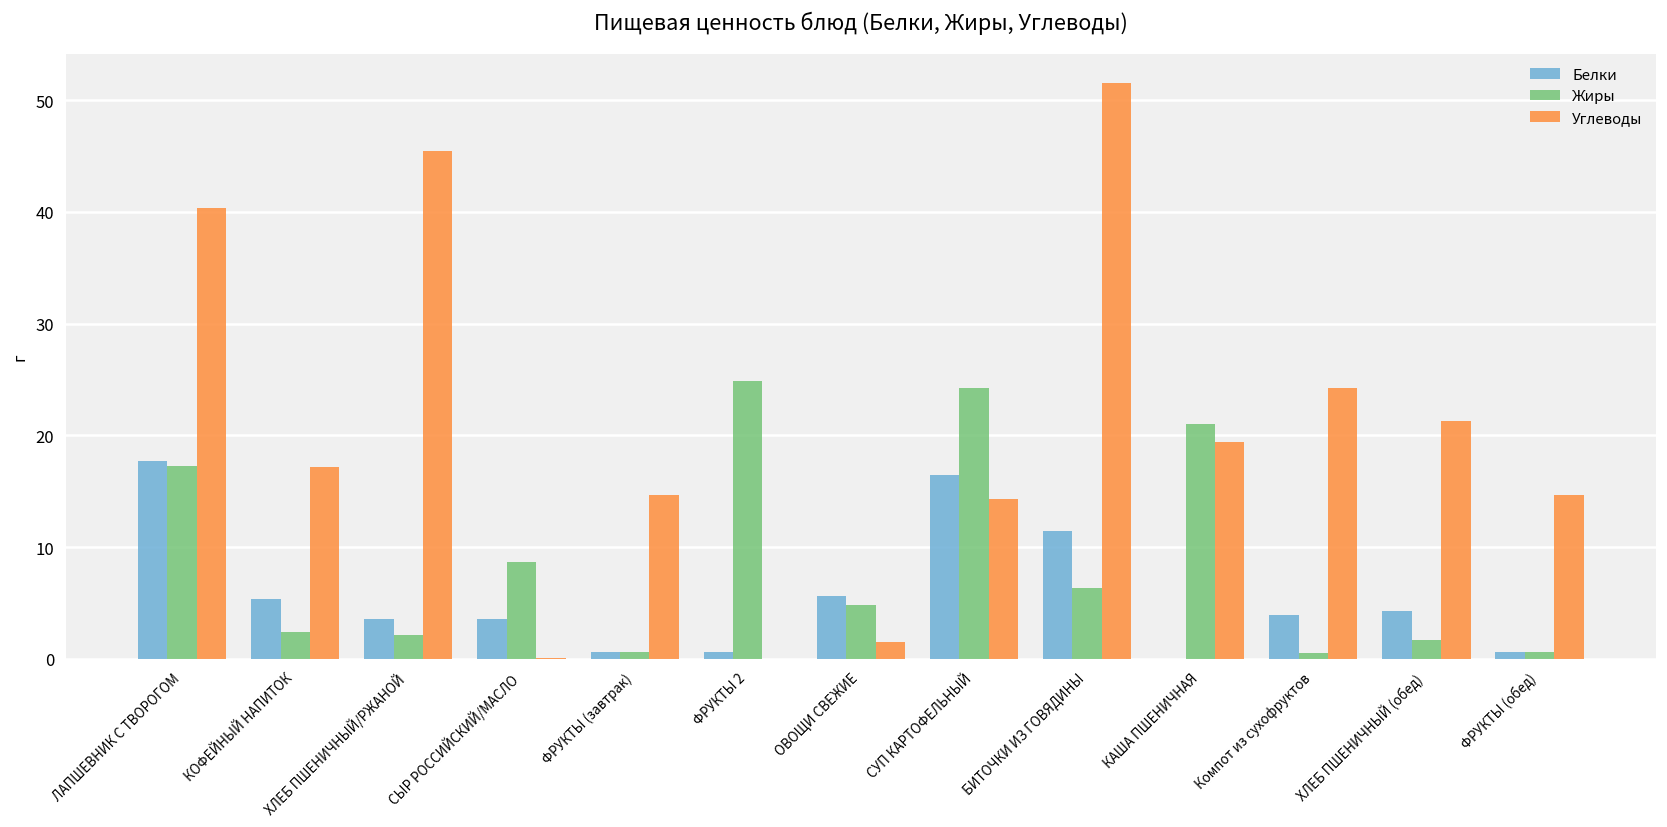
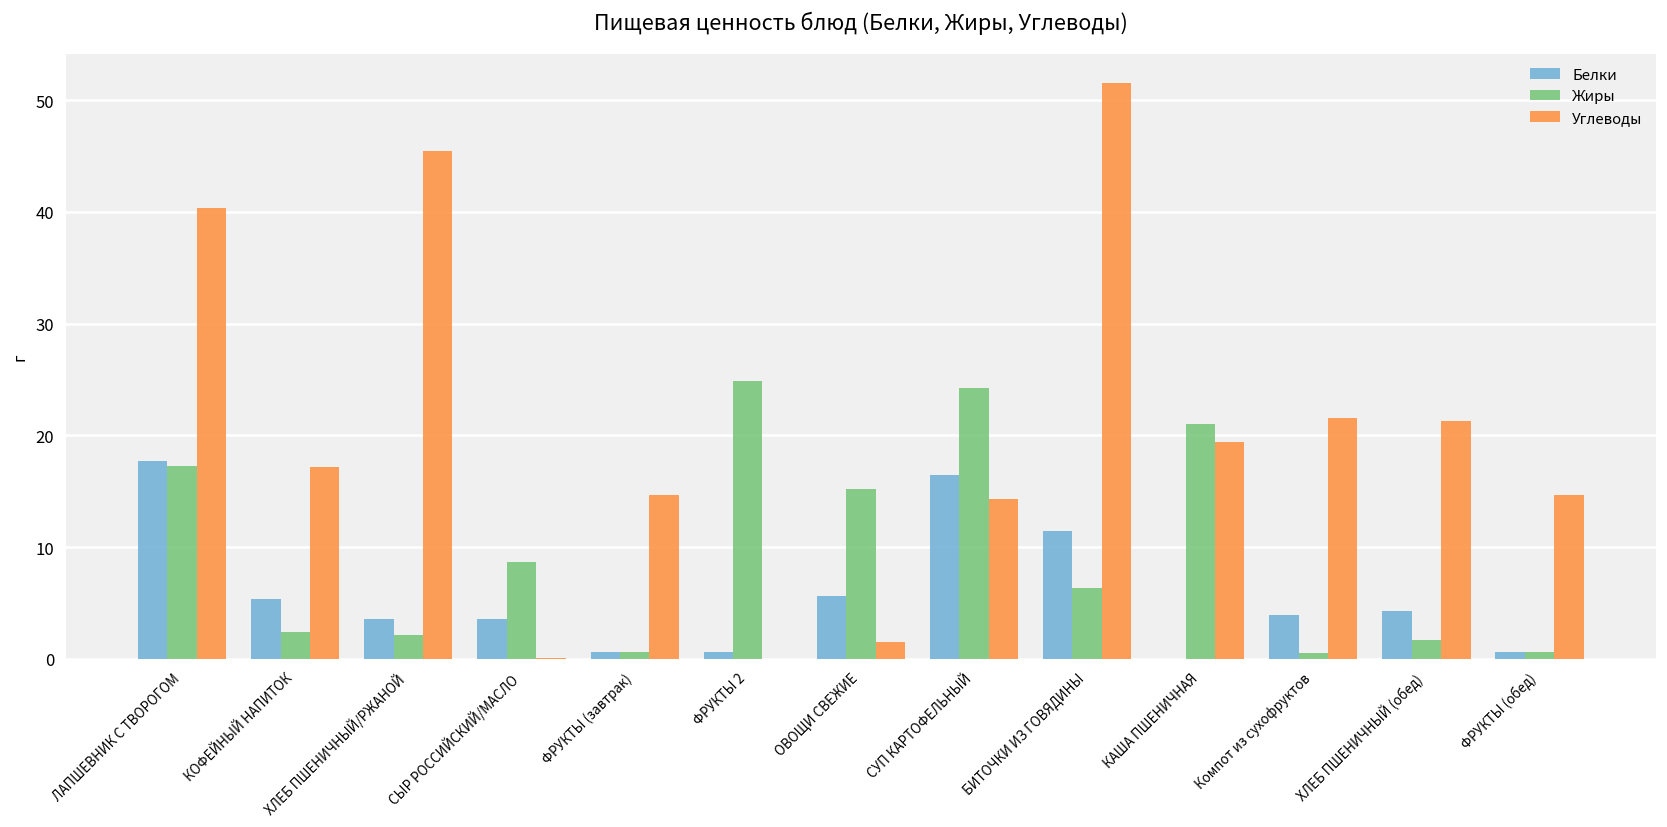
  {
    "Белки": {
      "ЛАПШЕВНИК С ТВОРОГОМ": 18,
      "КОФЕЙНЫЙ НАПИТОК": 5,
      "ХЛЕБ ПШЕНИЧНЫЙ/РЖАНОЙ": 4,
      "СЫР РОССИЙСКИЙ/МАСЛО": 4,
      "ФРУКТЫ (завтрак)": 1,
      "ФРУКТЫ 2": 1,
      "ОВОЩИ СВЕЖИЕ": 6,
      "СУП КАРТОФЕЛЬНЫЙ": 17,
      "БИТОЧКИ ИЗ ГОВЯДИНЫ": 11,
      "КАША ПШЕНИЧНАЯ": 0,
      "Компот из сухофруктов": 4,
      "ХЛЕБ ПШЕНИЧНЫЙ (обед)": 4,
      "ФРУКТЫ (обед)": 1
    },
    "Жиры": {
      "ЛАПШЕВНИК С ТВОРОГОМ": 17,
      "КОФЕЙНЫЙ НАПИТОК": 2,
      "ХЛЕБ ПШЕНИЧНЫЙ/РЖАНОЙ": 2,
      "СЫР РОССИЙСКИЙ/МАСЛО": 9,
      "ФРУКТЫ (завтрак)": 1,
      "ФРУКТЫ 2": 25,
-     "ОВОЩИ СВЕЖИЕ": 5,
+     "ОВОЩИ СВЕЖИЕ": 15,
      "СУП КАРТОФЕЛЬНЫЙ": 24,
      "БИТОЧКИ ИЗ ГОВЯДИНЫ": 6,
      "КАША ПШЕНИЧНАЯ": 21,
      "Компот из сухофруктов": 1,
      "ХЛЕБ ПШЕНИЧНЫЙ (обед)": 2,
      "ФРУКТЫ (обед)": 1
    },
    "Углеводы": {
      "ЛАПШЕВНИК С ТВОРОГОМ": 40,
      "КОФЕЙНЫЙ НАПИТОК": 17,
      "ХЛЕБ ПШЕНИЧНЫЙ/РЖАНОЙ": 45,
      "ФРУКТЫ (завтрак)": 15,
      "ФРУКТЫ 2": 0,
      "ОВОЩИ СВЕЖИЕ": 2,
      "СУП КАРТОФЕЛЬНЫЙ": 14,
      "БИТОЧКИ ИЗ ГОВЯДИНЫ": 52,
      "КАША ПШЕНИЧНАЯ": 19,
-     "Компот из сухофруктов": 24,
+     "Компот из сухофруктов": 22,
      "ХЛЕБ ПШЕНИЧНЫЙ (обед)": 21,
      "ФРУКТЫ (обед)": 15
    }
  }
